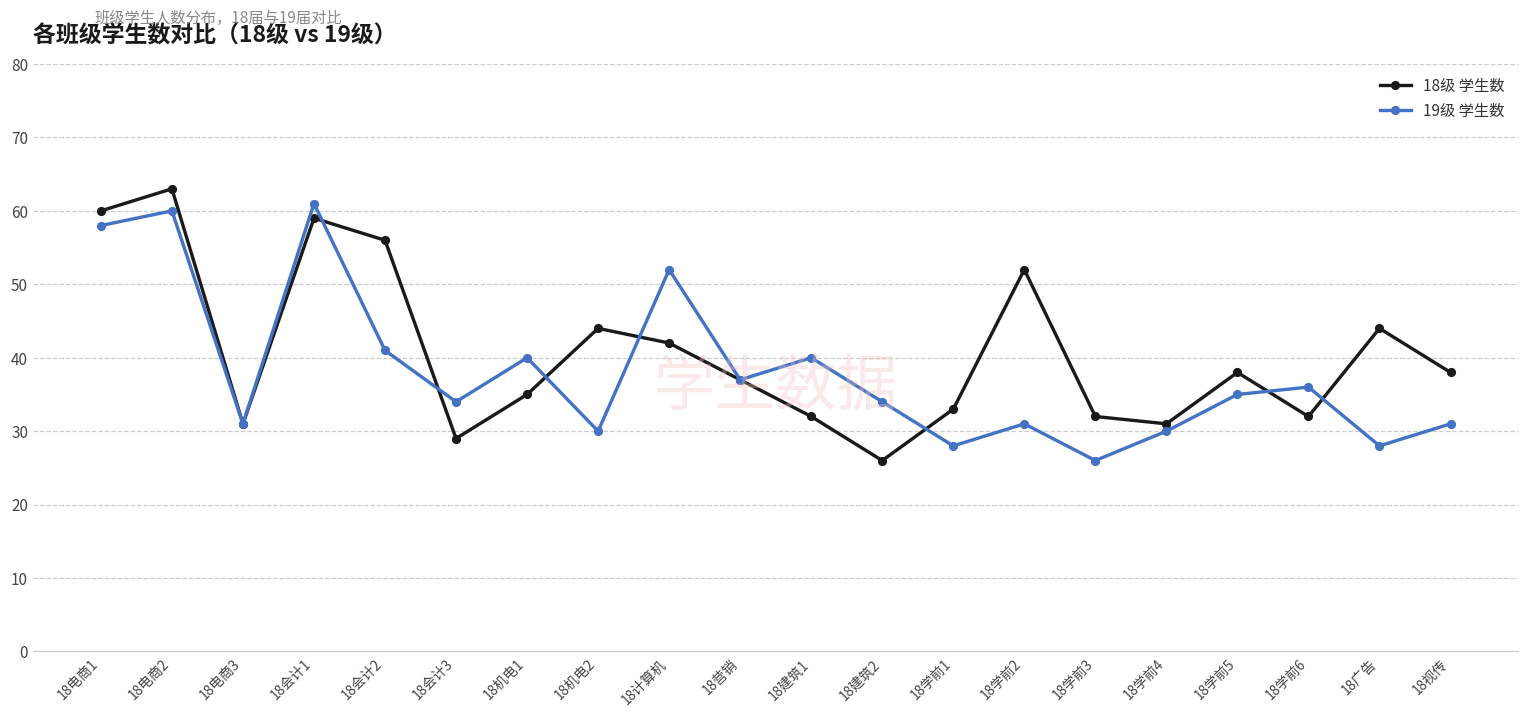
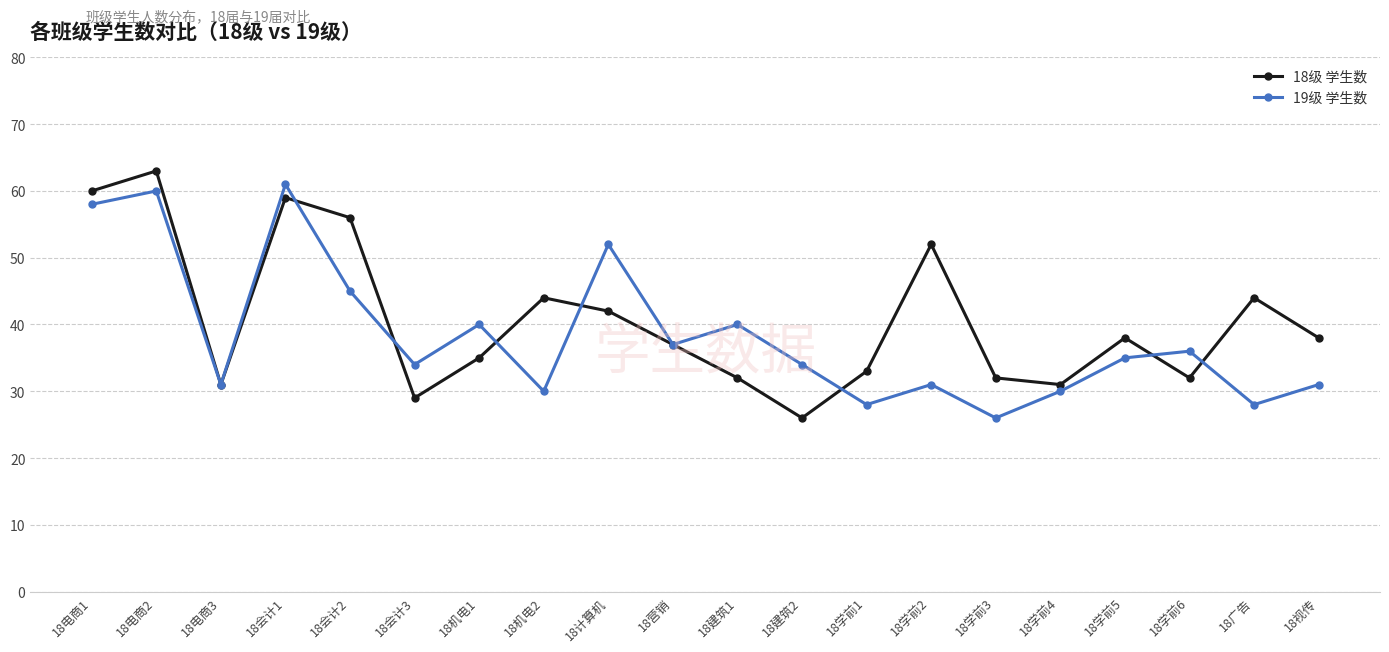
  {
    "18级 学生数": {
      "18电商1": 60,
      "18电商2": 63,
      "18会计1": 59,
      "18会计2": 56,
      "18会计3": 29,
      "18机电1": 35,
      "18机电2": 44,
      "18计算机": 42,
      "18建筑1": 32,
      "18建筑2": 26,
      "18学前1": 33,
      "18学前2": 52,
      "18学前3": 32,
      "18学前4": 31,
      "18学前5": 38,
      "18学前6": 32,
      "18广告": 44,
      "18视传": 38
    },
    "19级 学生数": {
      "18电商1": 58,
      "18电商2": 60,
      "18会计1": 61,
-     "18会计2": 41,
+     "18会计2": 45,
      "18会计3": 34,
      "18机电1": 40,
      "18机电2": 30,
      "18计算机": 52,
      "18建筑1": 40,
      "18建筑2": 34,
      "18学前1": 28,
      "18学前2": 31,
      "18学前3": 26,
      "18学前4": 30,
      "18学前5": 35,
      "18学前6": 36,
      "18广告": 28,
      "18视传": 31
    }
  }
